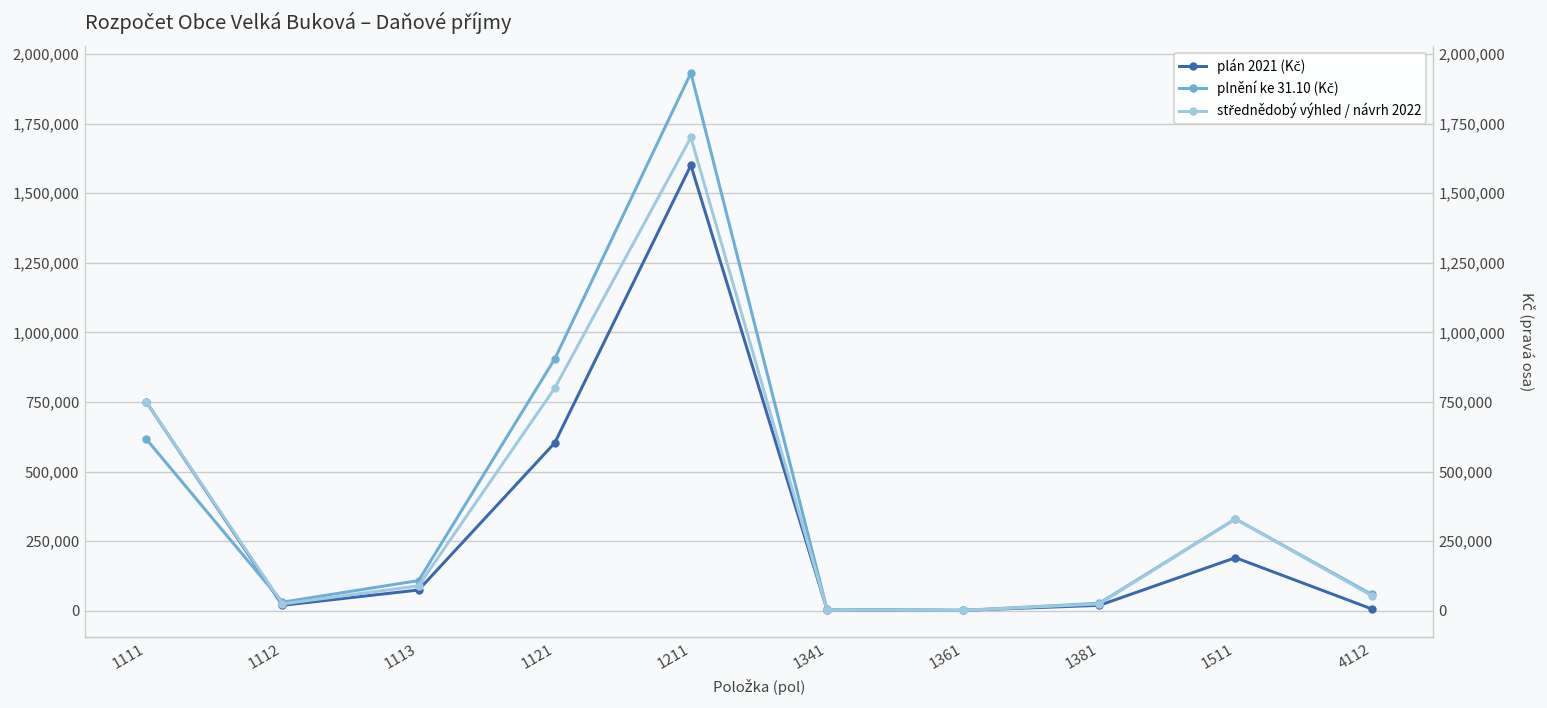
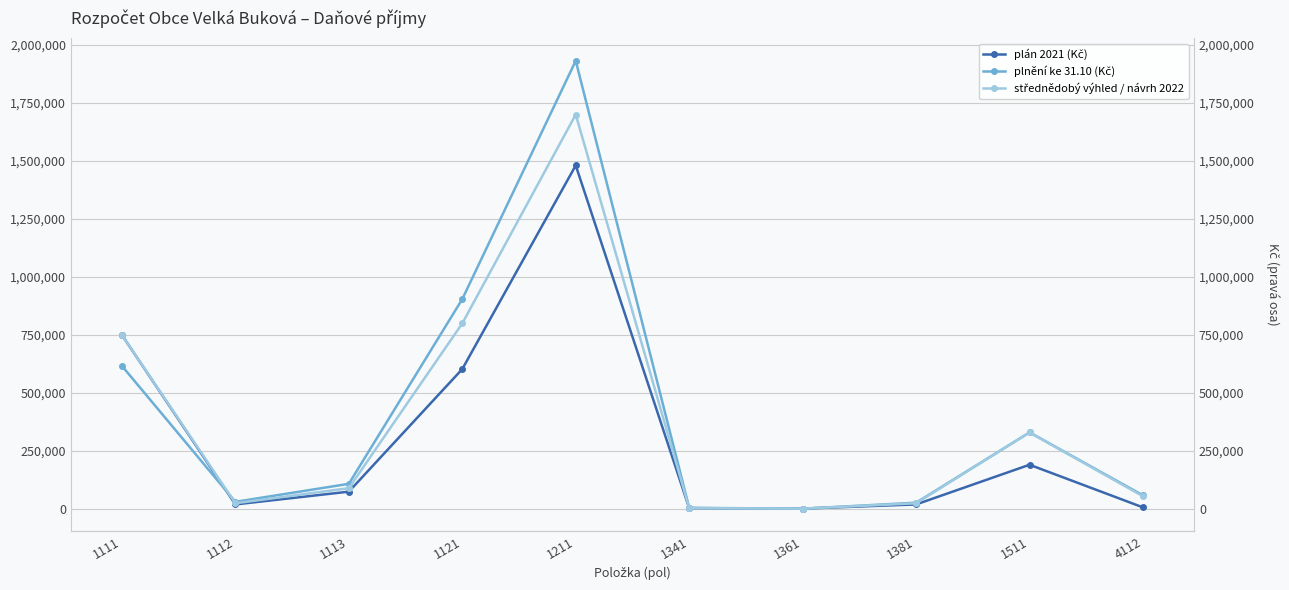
  {
    "plán 2021 (Kč)": {
      "1113": "80,000",
      "1121": "600,000",
-     "1211": "1,600,000",
+     "1211": "1,480,000",
      "1511": "190,000",
      "4112": "10,000"
    }
  }
